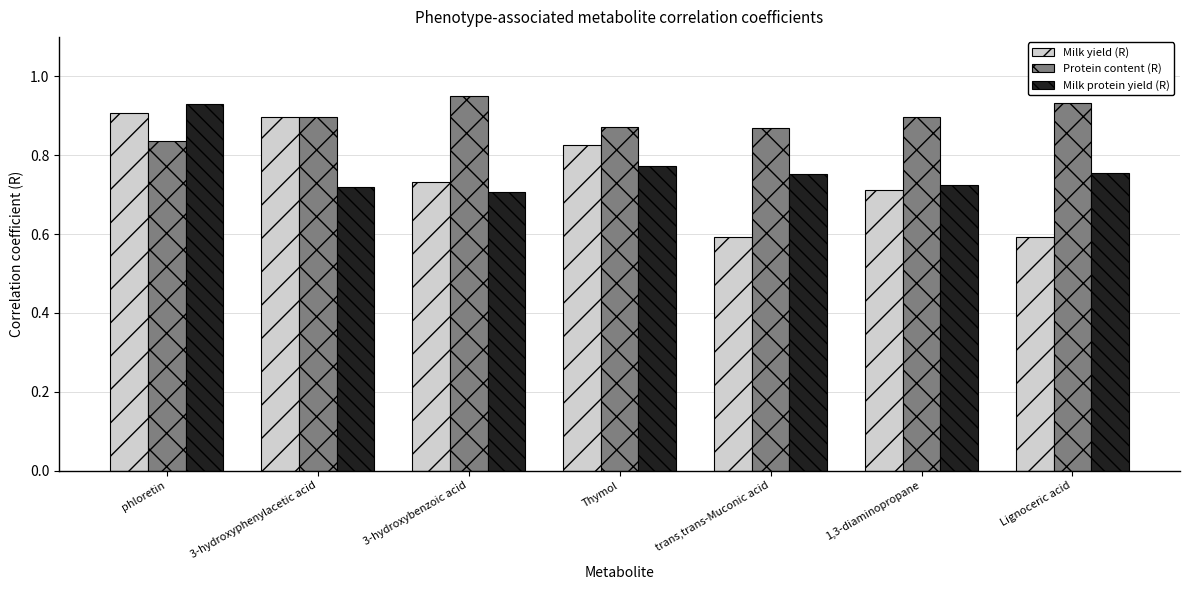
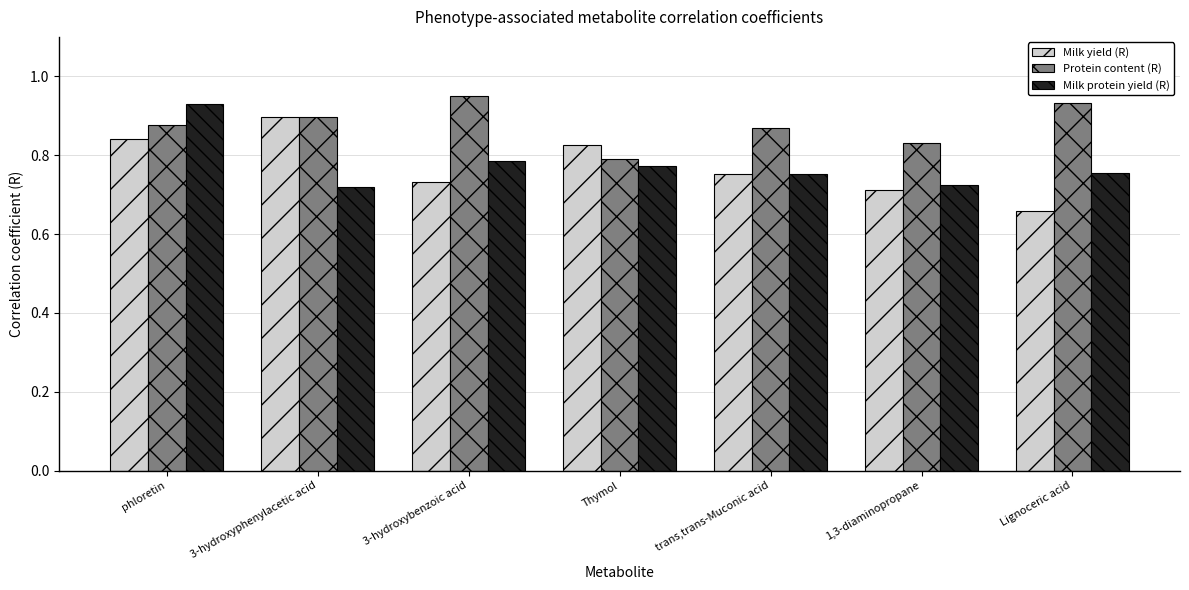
  {
    "Milk yield (R)": {
-     "phloretin": 0.91,
+     "phloretin": 0.84,
      "3-hydroxyphenylacetic acid": 0.90,
      "3-hydroxybenzoic acid": 0.73,
      "Thymol": 0.82,
-     "trans,trans-Muconic acid": 0.59,
+     "trans,trans-Muconic acid": 0.75,
      "1,3-diaminopropane": 0.71,
-     "Lignoceric acid": 0.59
+     "Lignoceric acid": 0.66
    },
    "Protein content (R)": {
-     "phloretin": 0.84,
+     "phloretin": 0.88,
      "3-hydroxyphenylacetic acid": 0.90,
      "3-hydroxybenzoic acid": 0.95,
-     "Thymol": 0.87,
+     "Thymol": 0.79,
      "trans,trans-Muconic acid": 0.87,
-     "1,3-diaminopropane": 0.90,
+     "1,3-diaminopropane": 0.83,
      "Lignoceric acid": 0.93
    },
    "Milk protein yield (R)": {
      "phloretin": 0.93,
      "3-hydroxyphenylacetic acid": 0.72,
-     "3-hydroxybenzoic acid": 0.71,
+     "3-hydroxybenzoic acid": 0.79,
      "Thymol": 0.77,
      "trans,trans-Muconic acid": 0.75,
      "1,3-diaminopropane": 0.72,
      "Lignoceric acid": 0.76
    }
  }
